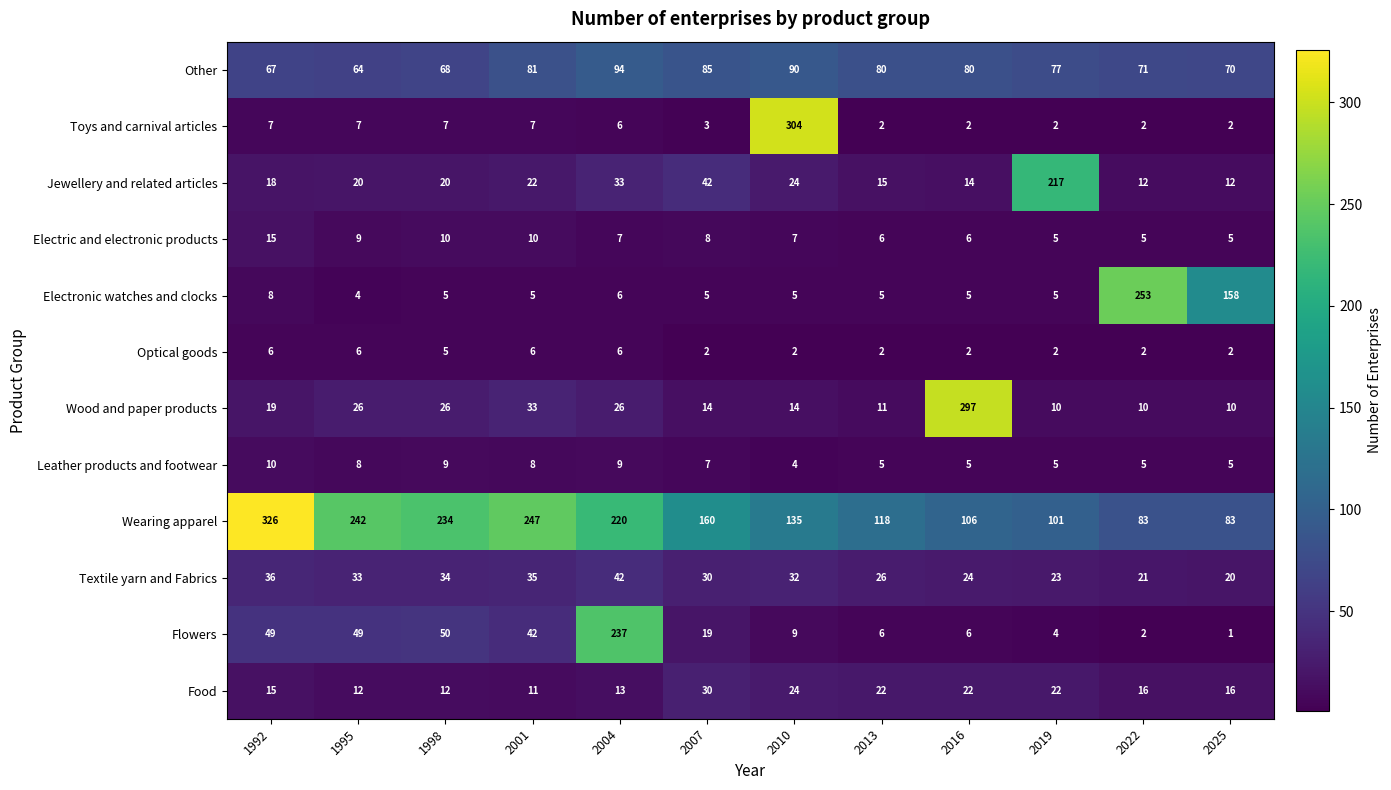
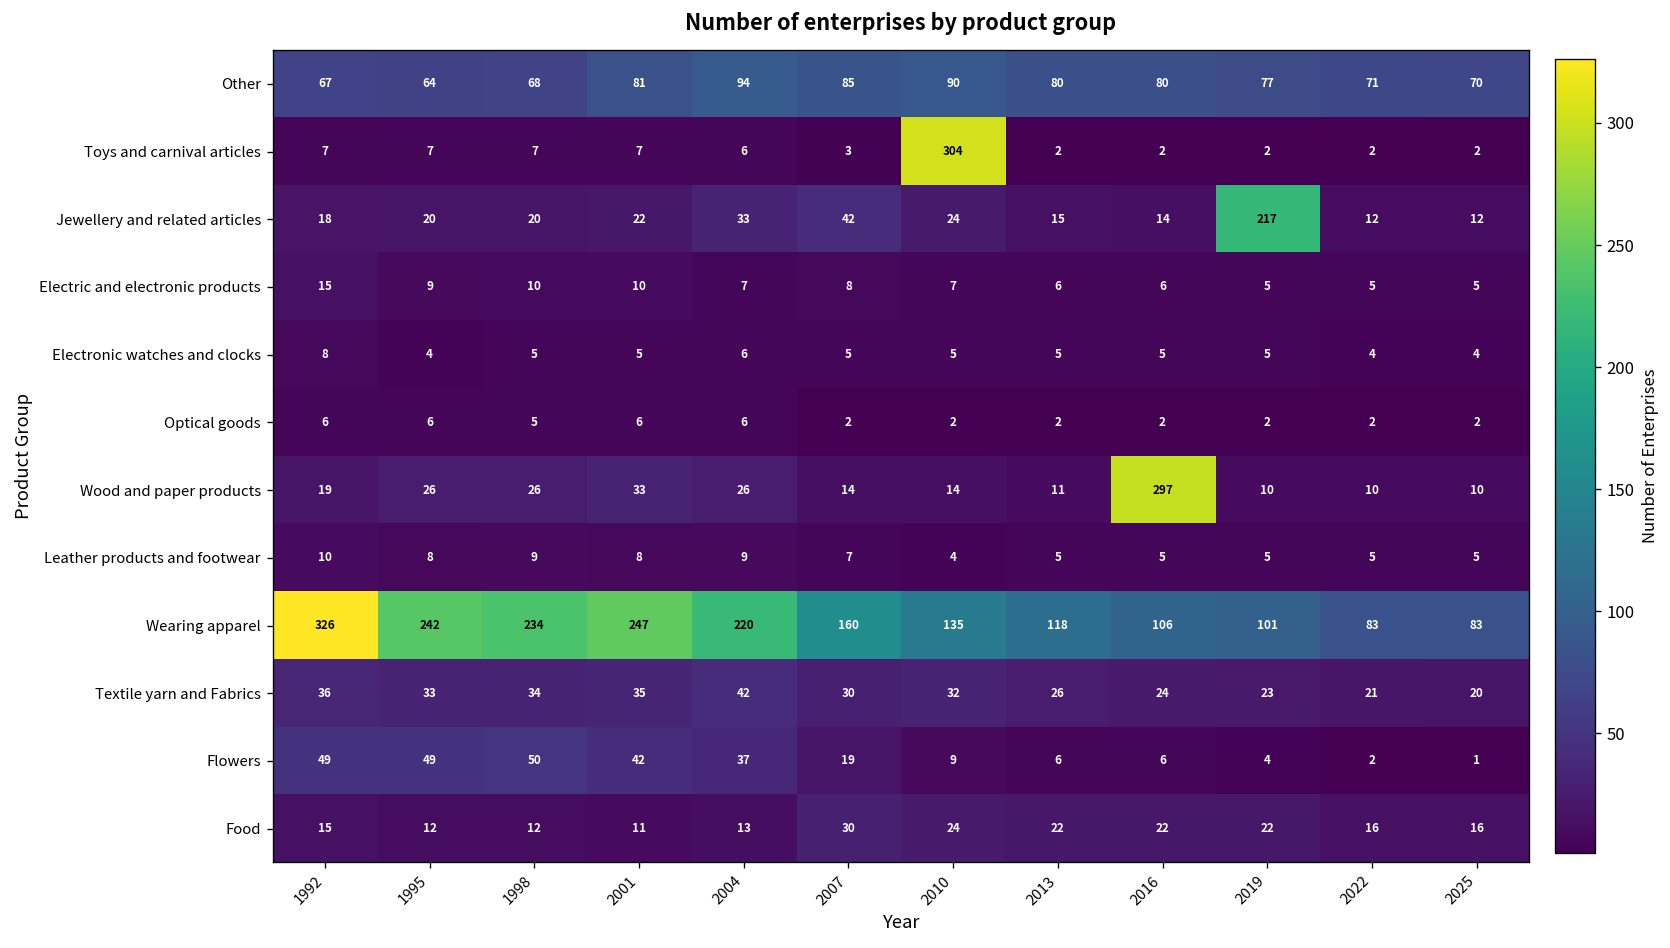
  {
    "Other": {
      "1992": 67,
      "1995": 64,
      "1998": 68,
      "2001": 81,
      "2004": 94,
      "2007": 85,
      "2010": 90,
      "2013": 80,
      "2016": 80,
      "2019": 77,
      "2022": 71,
      "2025": 70
    },
    "Toys and carnival articles": {
      "1992": 7,
      "1995": 7,
      "1998": 7,
      "2001": 7,
      "2004": 6,
      "2007": 3,
      "2010": 304,
      "2013": 2,
      "2016": 2,
      "2019": 2,
      "2022": 2,
      "2025": 2
    },
    "Jewellery and related articles": {
      "1992": 18,
      "1995": 20,
      "1998": 20,
      "2001": 22,
      "2004": 33,
      "2007": 42,
      "2010": 24,
      "2013": 15,
      "2016": 14,
      "2019": 217,
      "2022": 12,
      "2025": 12
    },
    "Electric and electronic products": {
      "1992": 15,
      "1995": 9,
      "1998": 10,
      "2001": 10,
      "2004": 7,
      "2007": 8,
      "2010": 7,
      "2013": 6,
      "2016": 6,
      "2019": 5,
      "2022": 5,
      "2025": 5
    },
    "Electronic watches and clocks": {
      "1992": 8,
      "1995": 4,
      "1998": 5,
      "2001": 5,
      "2004": 6,
      "2007": 5,
      "2010": 5,
      "2013": 5,
      "2016": 5,
      "2019": 5,
-     "2022": 253,
-     "2025": 158
+     "2022": 4,
+     "2025": 4
    },
    "Optical goods": {
      "1992": 6,
      "1995": 6,
      "1998": 5,
      "2001": 6,
      "2004": 6,
      "2007": 2,
      "2010": 2,
      "2013": 2,
      "2016": 2,
      "2019": 2,
      "2022": 2,
      "2025": 2
    },
    "Wood and paper products": {
      "1992": 19,
      "1995": 26,
      "1998": 26,
      "2001": 33,
      "2004": 26,
      "2007": 14,
      "2010": 14,
      "2013": 11,
      "2016": 297,
      "2019": 10,
      "2022": 10,
      "2025": 10
    },
    "Leather products and footwear": {
      "1992": 10,
      "1995": 8,
      "1998": 9,
      "2001": 8,
      "2004": 9,
      "2007": 7,
      "2010": 4,
      "2013": 5,
      "2016": 5,
      "2019": 5,
      "2022": 5,
      "2025": 5
    },
    "Wearing apparel": {
      "1992": 326,
      "1995": 242,
      "1998": 234,
      "2001": 247,
      "2004": 220,
      "2007": 160,
      "2010": 135,
      "2013": 118,
      "2016": 106,
      "2019": 101,
      "2022": 83,
      "2025": 83
    },
    "Textile yarn and Fabrics": {
      "1992": 36,
      "1995": 33,
      "1998": 34,
      "2001": 35,
      "2004": 42,
      "2007": 30,
      "2010": 32,
      "2013": 26,
      "2016": 24,
      "2019": 23,
      "2022": 21,
      "2025": 20
    },
    "Flowers": {
      "1992": 49,
      "1995": 49,
      "1998": 50,
      "2001": 42,
-     "2004": 237,
+     "2004": 37,
      "2007": 19,
      "2010": 9,
      "2013": 6,
      "2016": 6,
      "2019": 4,
      "2022": 2,
      "2025": 1
    },
    "Food": {
      "1992": 15,
      "1995": 12,
      "1998": 12,
      "2001": 11,
      "2004": 13,
      "2007": 30,
      "2010": 24,
      "2013": 22,
      "2016": 22,
      "2019": 22,
      "2022": 16,
      "2025": 16
    }
  }
